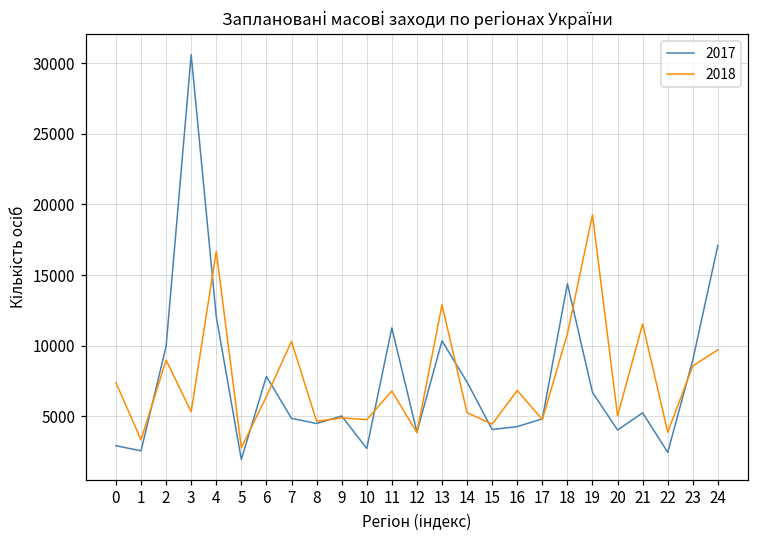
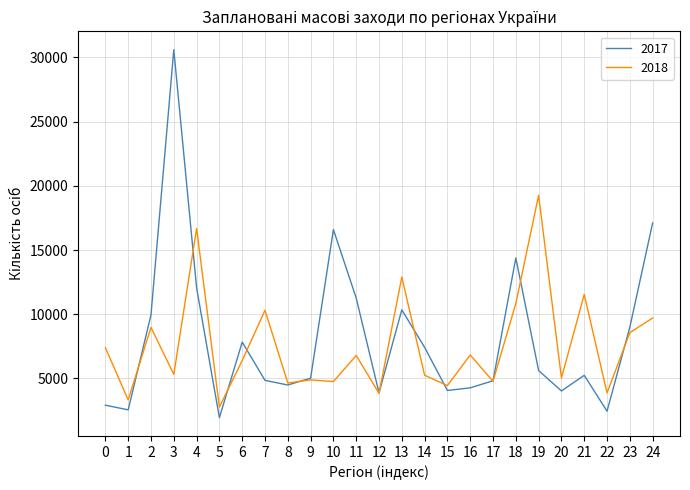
  {
    "2017": {
      "0": 2900,
      "1": 2600,
      "2": 10000,
      "3": 30600,
      "4": 12100,
      "5": 1900,
      "6": 7800,
      "7": 4900,
-     "10": 2700,
+     "10": 16600,
      "11": 11300,
      "13": 10300,
      "14": 7400,
      "15": 4100,
      "16": 4300,
      "18": 14400,
-     "19": 6700,
+     "19": 5600,
      "20": 4000,
      "21": 5200,
      "22": 2500,
      "23": 9000,
      "24": 17100
    },
    "2018": {
      "0": 7400,
      "1": 3300,
      "2": 9000,
      "3": 5300,
      "4": 16700,
      "5": 2800,
      "6": 6400,
      "7": 10300,
      "10": 4800,
      "11": 6800,
      "13": 12900,
      "14": 5300,
      "15": 4400,
      "16": 6800,
      "18": 10800,
      "19": 19300,
      "20": 5000,
      "21": 11500,
      "22": 3900,
      "23": 8600,
      "24": 9700
    }
  }
